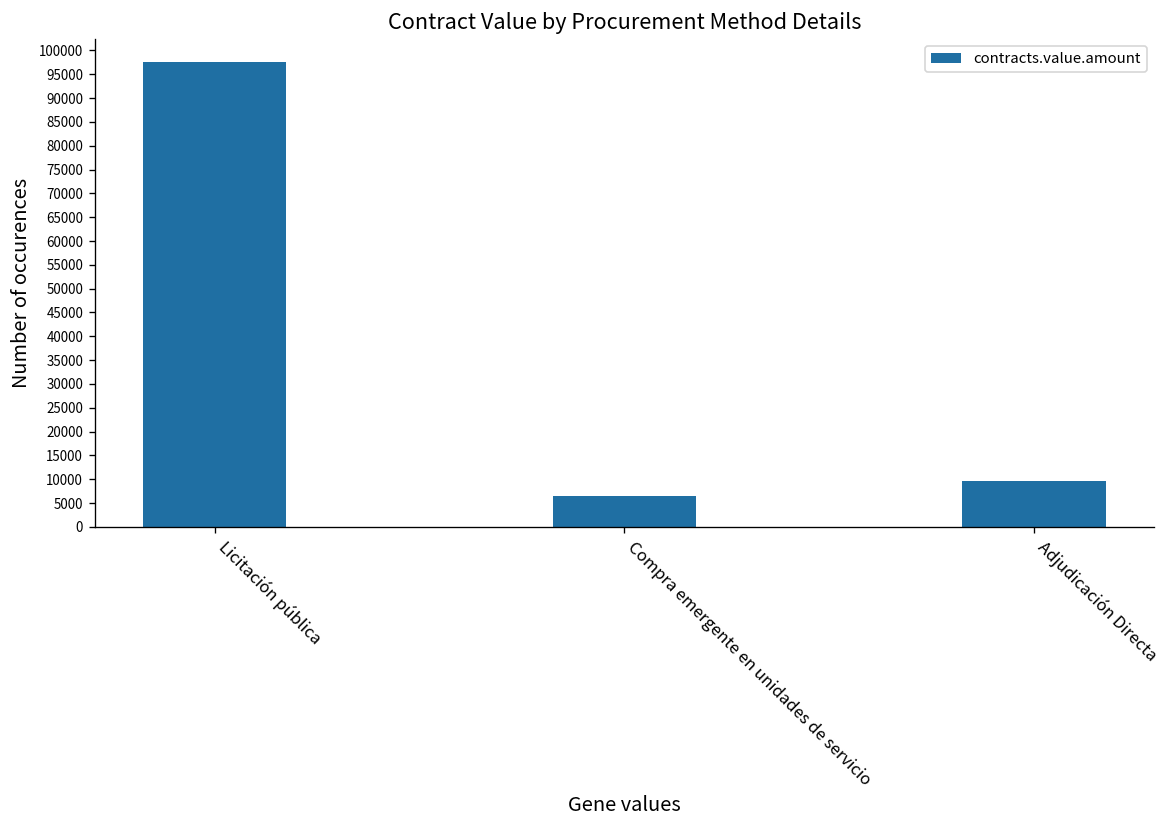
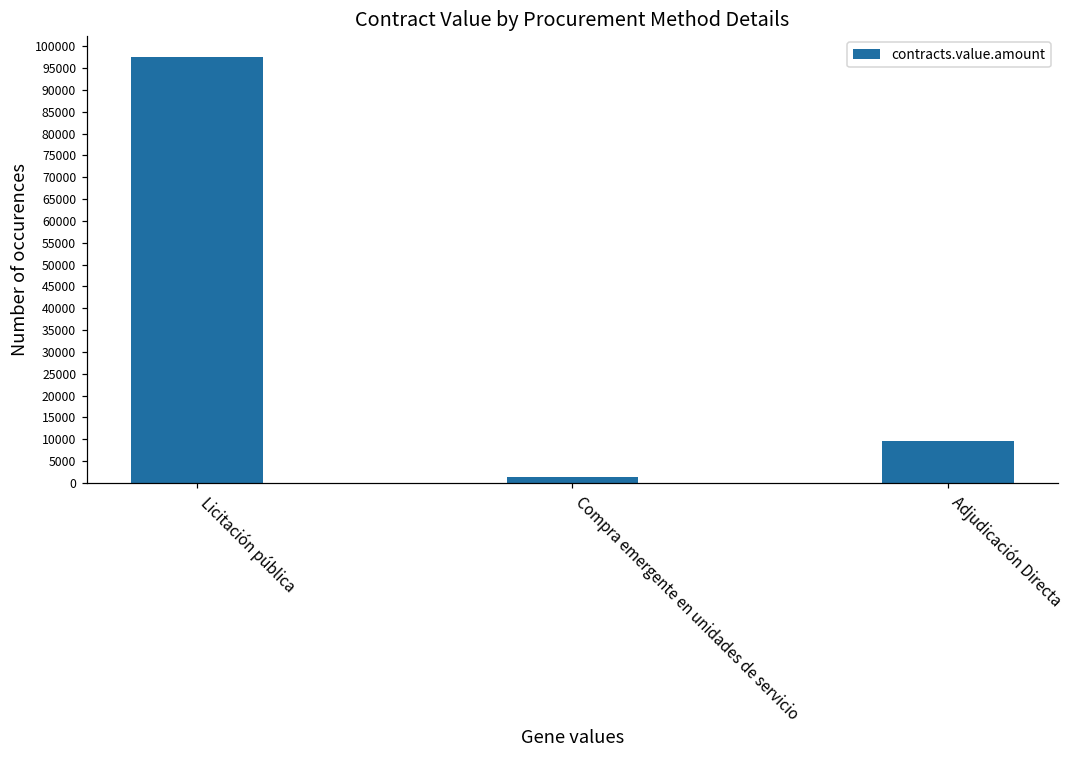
  {
    "Licitación pública": 98000,
-   "Compra emergente en unidades de servicio": 6000,
+   "Compra emergente en unidades de servicio": 1000,
    "Adjudicación Directa": 10000
  }
